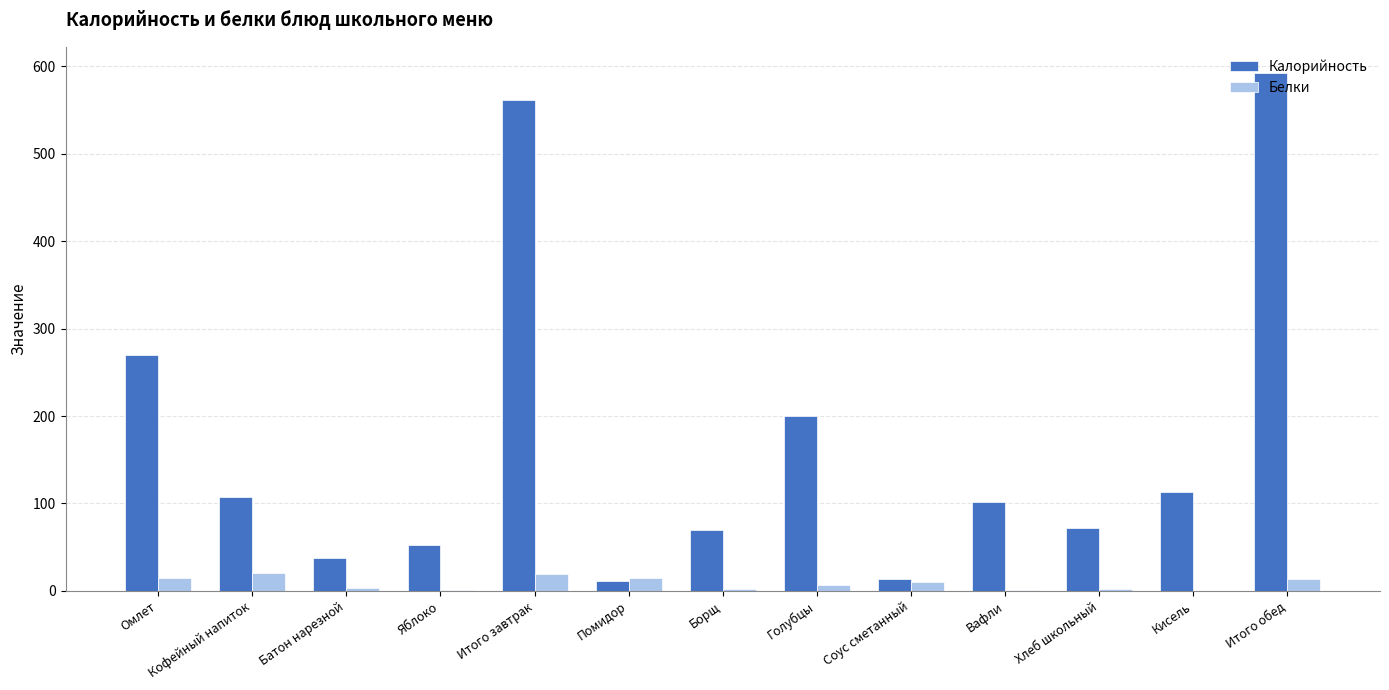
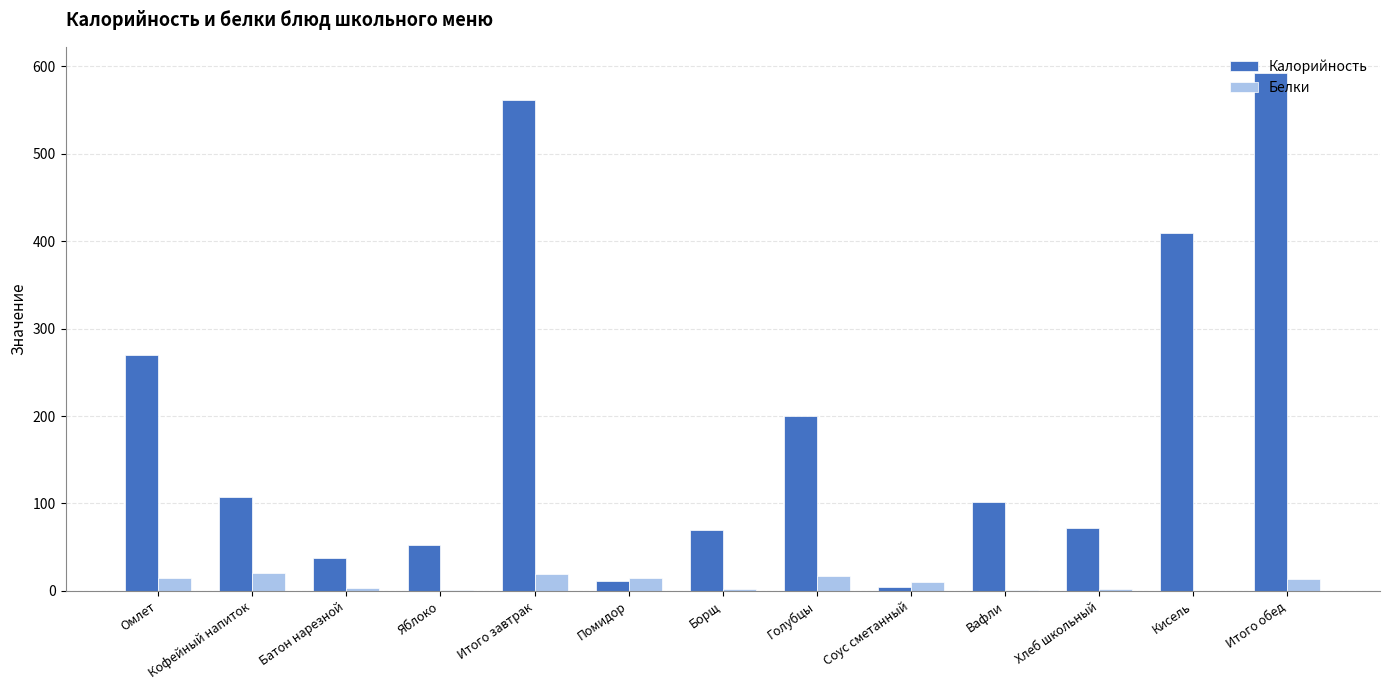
  {
    "Калорийность": {
      "Омлет": 270,
      "Кофейный напиток": 110,
      "Батон нарезной": 40,
      "Яблоко": 50,
      "Итого завтрак": 560,
      "Помидор": 10,
      "Борщ": 70,
      "Голубцы": 200,
-     "Соус сметанный": 10,
+     "Соус сметанный": 0,
      "Вафли": 100,
      "Хлеб школьный": 70,
-     "Кисель": 110,
+     "Кисель": 410,
      "Итого обед": 590
    },
    "Белки": {
      "Омлет": 10,
      "Кофейный напиток": 20,
      "Батон нарезной": 0,
      "Итого завтрак": 20,
      "Помидор": 10,
-     "Голубцы": 10,
+     "Голубцы": 20,
      "Соус сметанный": 10,
      "Итого обед": 10
    }
  }
